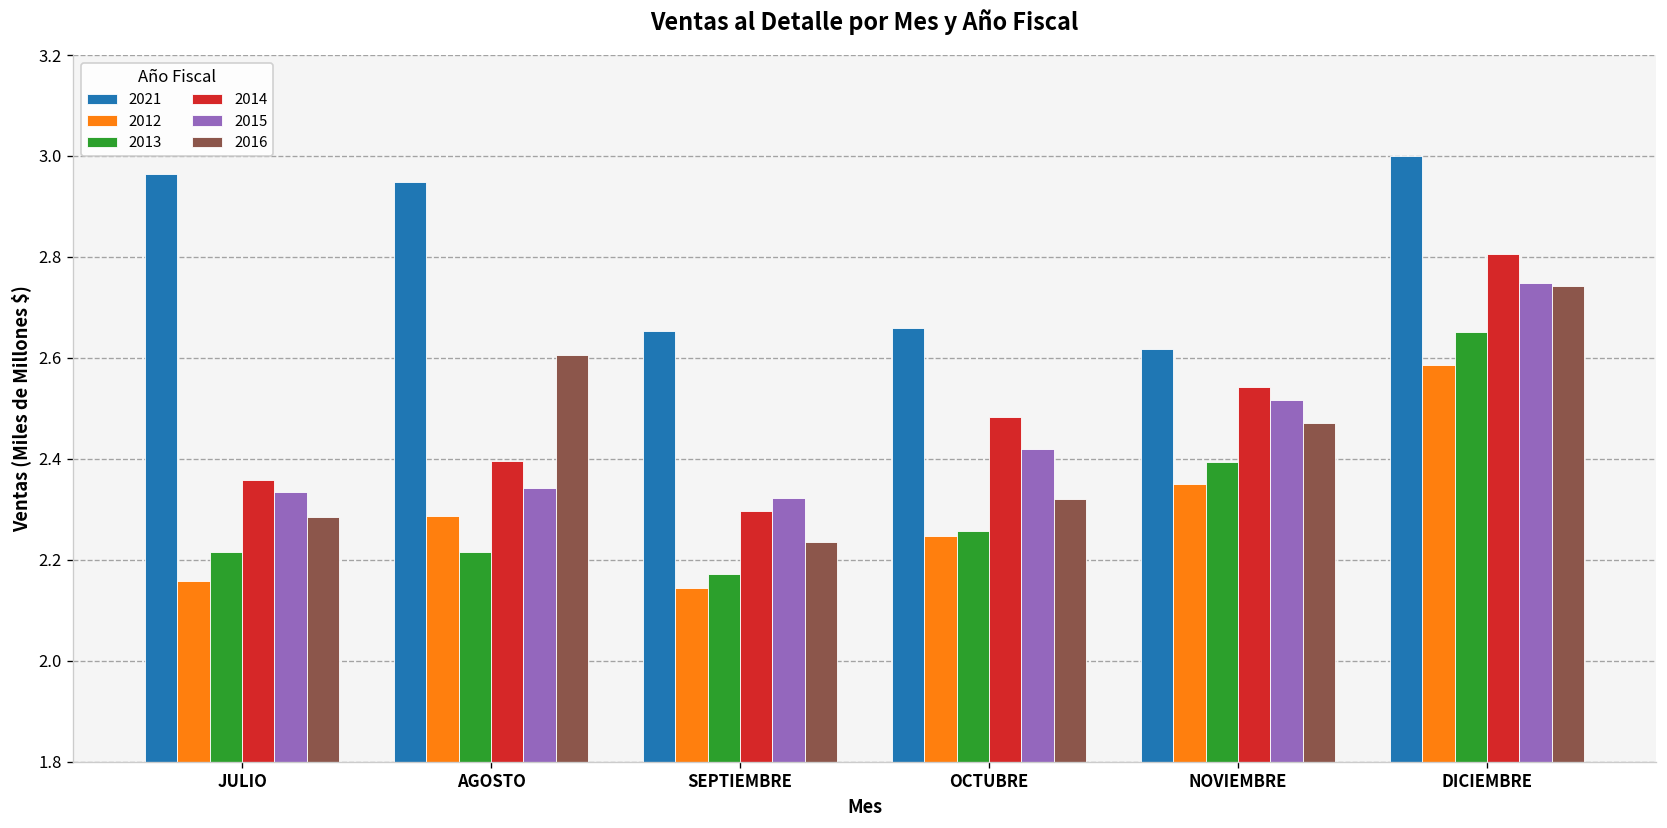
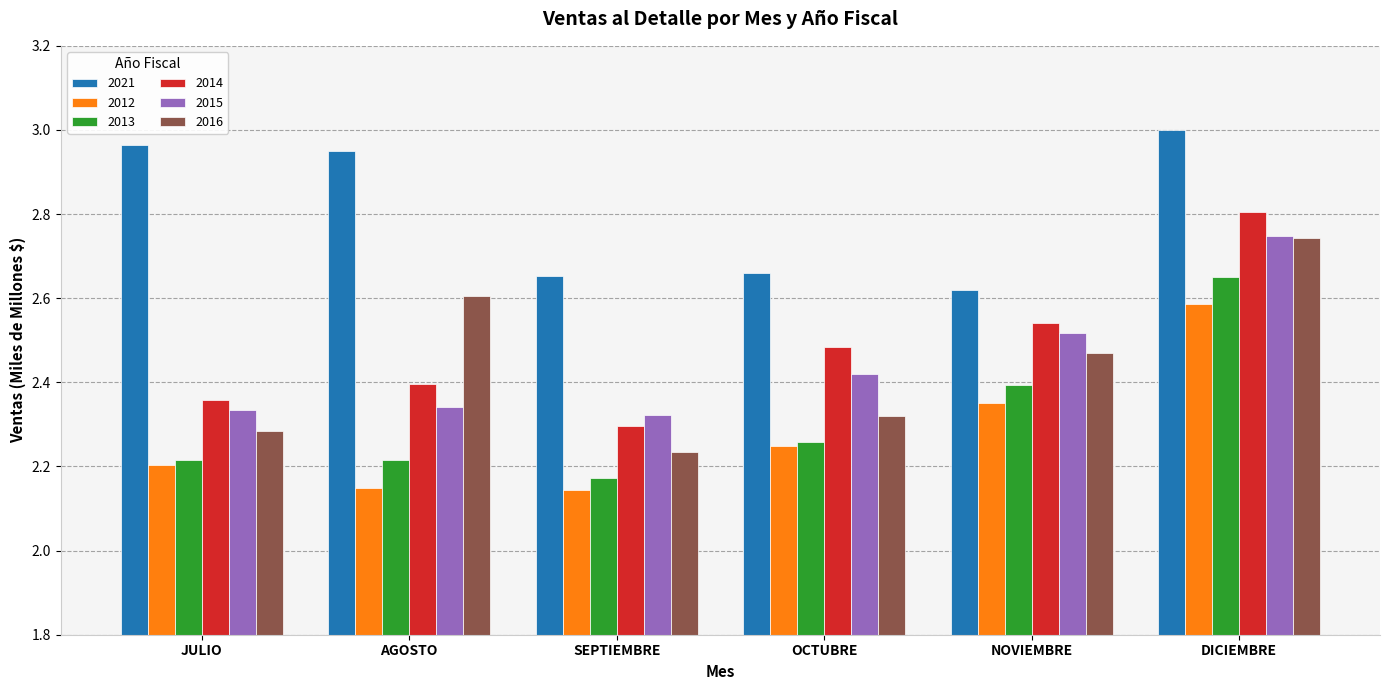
  {
    "2021": {
      "JULIO": 2.96,
      "AGOSTO": 2.95,
      "SEPTIEMBRE": 2.65,
      "OCTUBRE": 2.66,
      "NOVIEMBRE": 2.62,
      "DICIEMBRE": 3.00
    },
    "2012": {
-     "JULIO": 2.16,
-     "AGOSTO": 2.29,
+     "JULIO": 2.20,
+     "AGOSTO": 2.15,
      "SEPTIEMBRE": 2.14,
      "OCTUBRE": 2.25,
      "NOVIEMBRE": 2.35,
      "DICIEMBRE": 2.59
    },
    "2013": {
      "JULIO": 2.22,
      "AGOSTO": 2.22,
      "SEPTIEMBRE": 2.17,
      "OCTUBRE": 2.26,
      "NOVIEMBRE": 2.39,
      "DICIEMBRE": 2.65
    },
    "2014": {
      "JULIO": 2.36,
      "AGOSTO": 2.40,
      "SEPTIEMBRE": 2.30,
      "OCTUBRE": 2.48,
      "NOVIEMBRE": 2.54,
      "DICIEMBRE": 2.81
    },
    "2015": {
      "JULIO": 2.33,
      "AGOSTO": 2.34,
      "SEPTIEMBRE": 2.32,
      "OCTUBRE": 2.42,
      "NOVIEMBRE": 2.52,
      "DICIEMBRE": 2.75
    },
    "2016": {
      "JULIO": 2.28,
      "AGOSTO": 2.61,
      "SEPTIEMBRE": 2.23,
      "OCTUBRE": 2.32,
      "NOVIEMBRE": 2.47,
      "DICIEMBRE": 2.74
    }
  }
